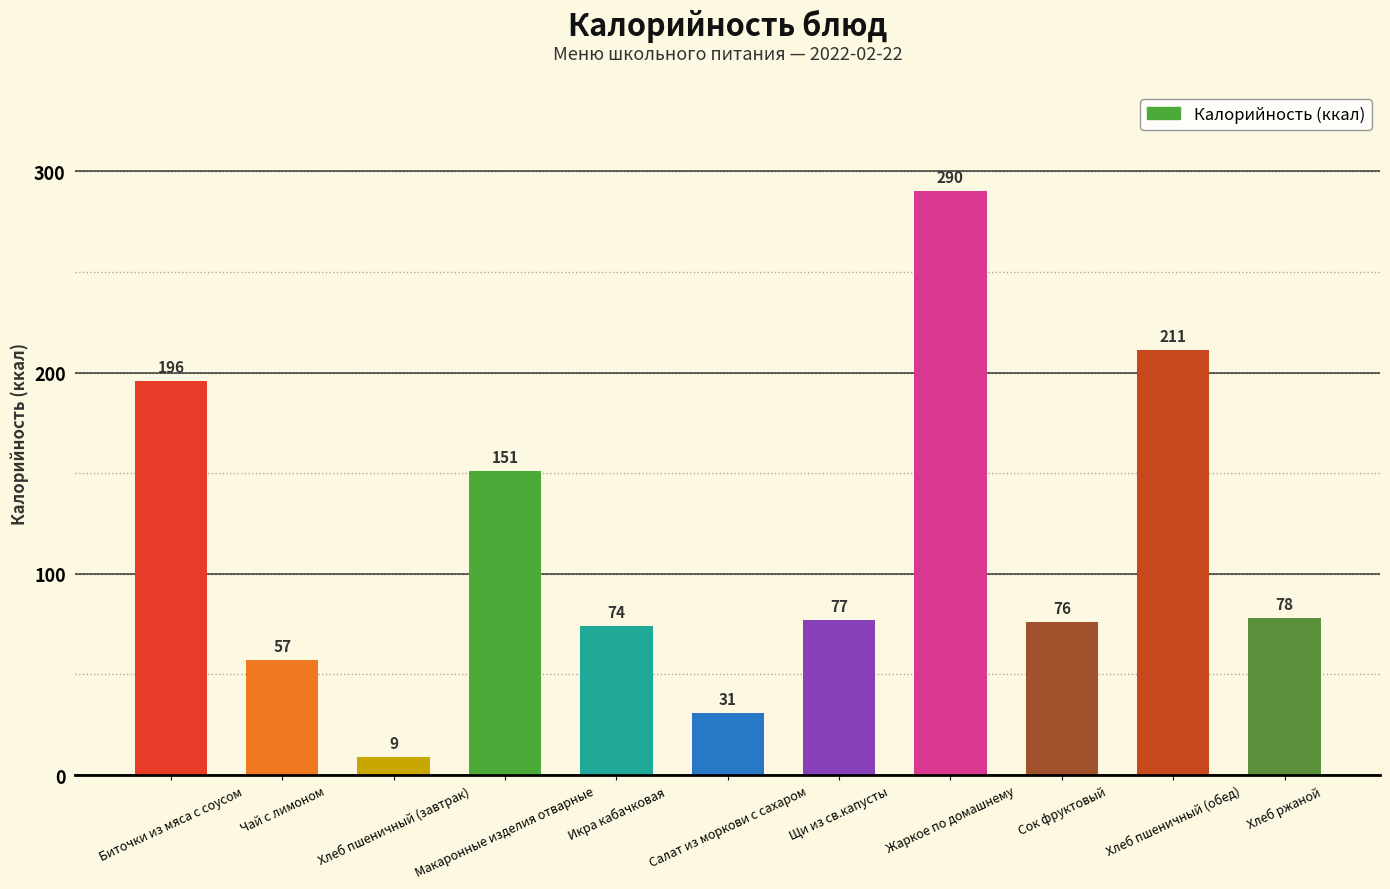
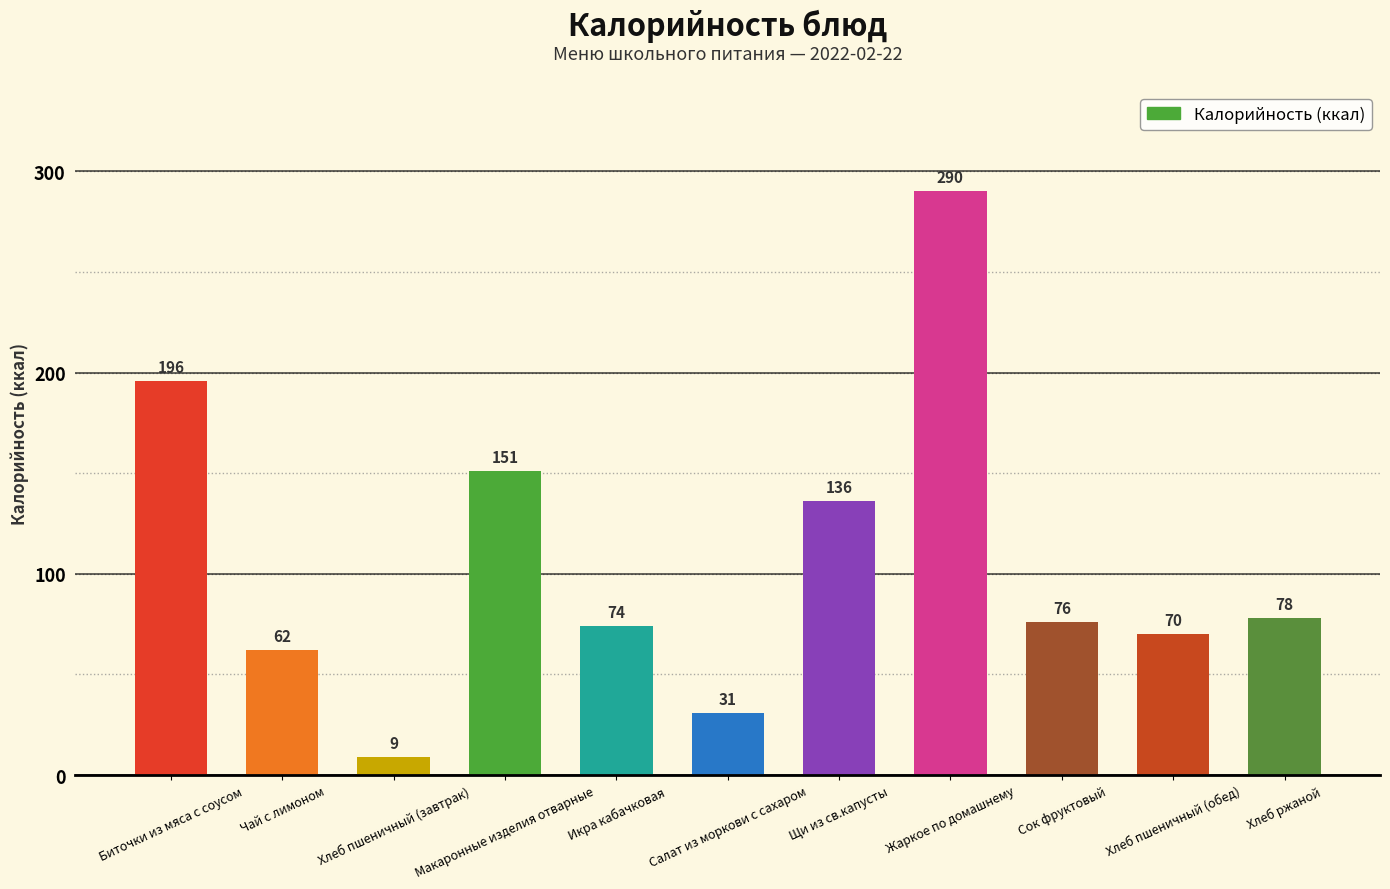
  {
    "Биточки из мяса с соусом": 196,
-   "Чай с лимоном": 57,
+   "Чай с лимоном": 62,
    "Хлеб пшеничный (завтрак)": 9,
    "Макаронные изделия отварные": 151,
    "Икра кабачковая": 74,
    "Салат из моркови с сахаром": 31,
-   "Щи из св.капусты": 77,
+   "Щи из св.капусты": 136,
    "Жаркое по домашнему": 290,
    "Сок фруктовый": 76,
-   "Хлеб пшеничный (обед)": 211,
+   "Хлеб пшеничный (обед)": 70,
    "Хлеб ржаной": 78
  }
